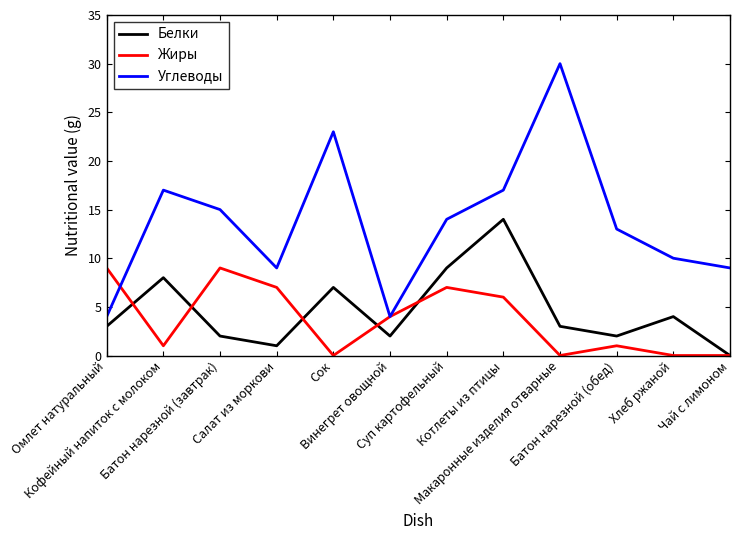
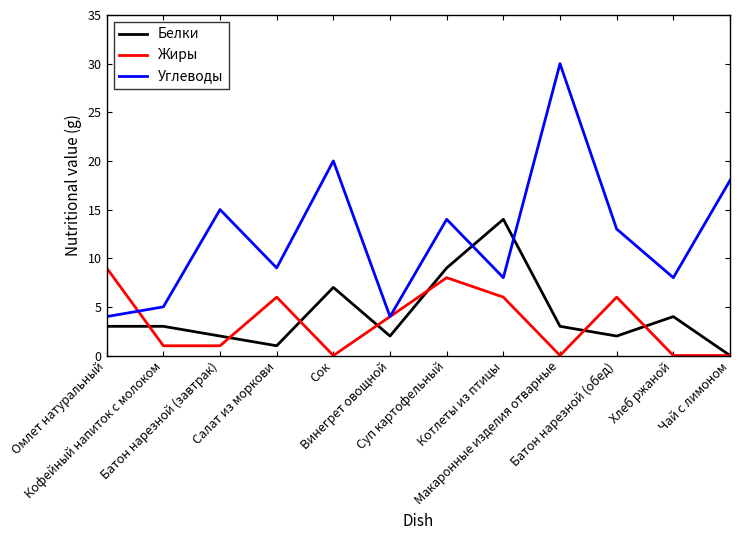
  {
    "Белки": {
      "Омлет натуральный": 3,
-     "Кофейный напиток с молоком": 8,
+     "Кофейный напиток с молоком": 3,
      "Батон нарезной (завтрак)": 2,
      "Салат из моркови": 1,
      "Сок": 7,
      "Винегрет овощной": 2,
      "Суп картофельный": 9,
      "Котлеты из птицы": 14,
      "Макаронные изделия отварные": 3,
      "Батон нарезной (обед)": 2,
      "Хлеб ржаной": 4
    },
    "Жиры": {
      "Омлет натуральный": 9,
      "Кофейный напиток с молоком": 1,
-     "Батон нарезной (завтрак)": 9,
-     "Салат из моркови": 7,
+     "Батон нарезной (завтрак)": 1,
+     "Салат из моркови": 6,
      "Сок": 0,
-     "Суп картофельный": 7,
+     "Суп картофельный": 8,
      "Котлеты из птицы": 6,
      "Макаронные изделия отварные": 0,
-     "Батон нарезной (обед)": 1,
+     "Батон нарезной (обед)": 6,
      "Хлеб ржаной": 0
    },
    "Углеводы": {
      "Омлет натуральный": 4,
-     "Кофейный напиток с молоком": 17,
+     "Кофейный напиток с молоком": 5,
      "Батон нарезной (завтрак)": 15,
      "Салат из моркови": 9,
-     "Сок": 23,
+     "Сок": 20,
      "Суп картофельный": 14,
-     "Котлеты из птицы": 17,
+     "Котлеты из птицы": 8,
      "Макаронные изделия отварные": 30,
      "Батон нарезной (обед)": 13,
-     "Хлеб ржаной": 10,
-     "Чай с лимоном": 9
+     "Хлеб ржаной": 8,
+     "Чай с лимоном": 18
    }
  }
